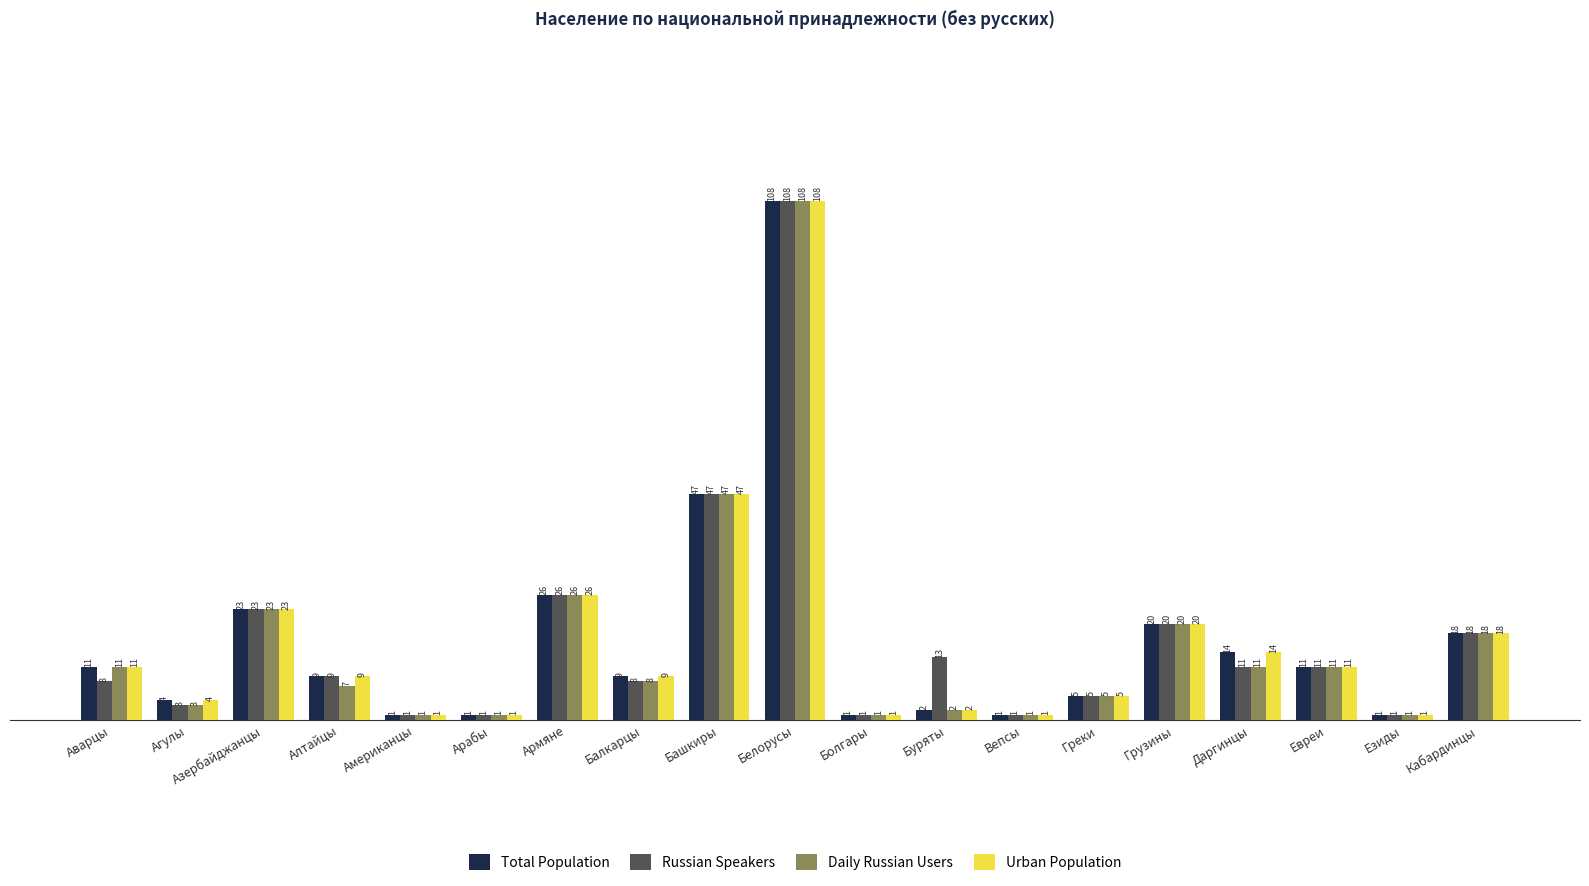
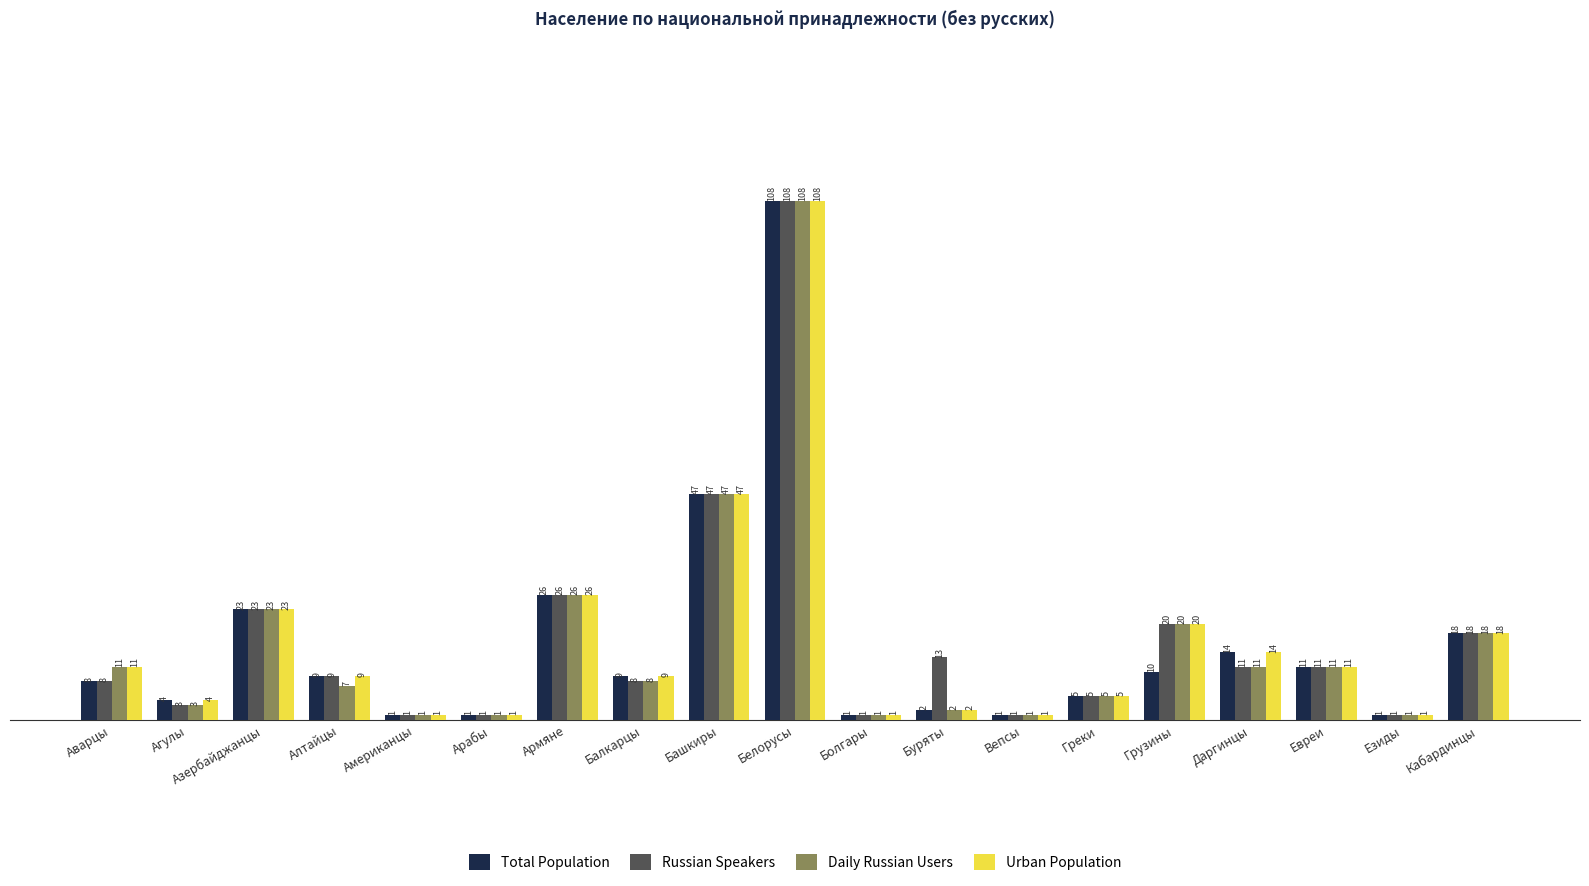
  {
    "Total Population": {
-     "Аварцы": 11,
+     "Аварцы": 8,
      "Агулы": 4,
      "Азербайджанцы": 23,
      "Алтайцы": 9,
      "Американцы": 1,
      "Арабы": 1,
      "Армяне": 26,
      "Балкарцы": 9,
      "Башкиры": 47,
      "Белорусы": 108,
      "Болгары": 1,
      "Буряты": 2,
      "Вепсы": 1,
      "Греки": 5,
-     "Грузины": 20,
+     "Грузины": 10,
      "Даргинцы": 14,
      "Евреи": 11,
      "Езиды": 1,
      "Кабардинцы": 18
    },
    "Russian Speakers": {
      "Аварцы": 8,
      "Агулы": 3,
      "Азербайджанцы": 23,
      "Алтайцы": 9,
      "Американцы": 1,
      "Арабы": 1,
      "Армяне": 26,
      "Балкарцы": 8,
      "Башкиры": 47,
      "Белорусы": 108,
      "Болгары": 1,
      "Буряты": 13,
      "Вепсы": 1,
      "Греки": 5,
      "Грузины": 20,
      "Даргинцы": 11,
      "Евреи": 11,
      "Езиды": 1,
      "Кабардинцы": 18
    },
    "Daily Russian Users": {
      "Аварцы": 11,
      "Агулы": 3,
      "Азербайджанцы": 23,
      "Алтайцы": 7,
      "Американцы": 1,
      "Арабы": 1,
      "Армяне": 26,
      "Балкарцы": 8,
      "Башкиры": 47,
      "Белорусы": 108,
      "Болгары": 1,
      "Буряты": 2,
      "Вепсы": 1,
      "Греки": 5,
      "Грузины": 20,
      "Даргинцы": 11,
      "Евреи": 11,
      "Езиды": 1,
      "Кабардинцы": 18
    },
    "Urban Population": {
      "Аварцы": 11,
      "Агулы": 4,
      "Азербайджанцы": 23,
      "Алтайцы": 9,
      "Американцы": 1,
      "Арабы": 1,
      "Армяне": 26,
      "Балкарцы": 9,
      "Башкиры": 47,
      "Белорусы": 108,
      "Болгары": 1,
      "Буряты": 2,
      "Вепсы": 1,
      "Греки": 5,
      "Грузины": 20,
      "Даргинцы": 14,
      "Евреи": 11,
      "Езиды": 1,
      "Кабардинцы": 18
    }
  }
